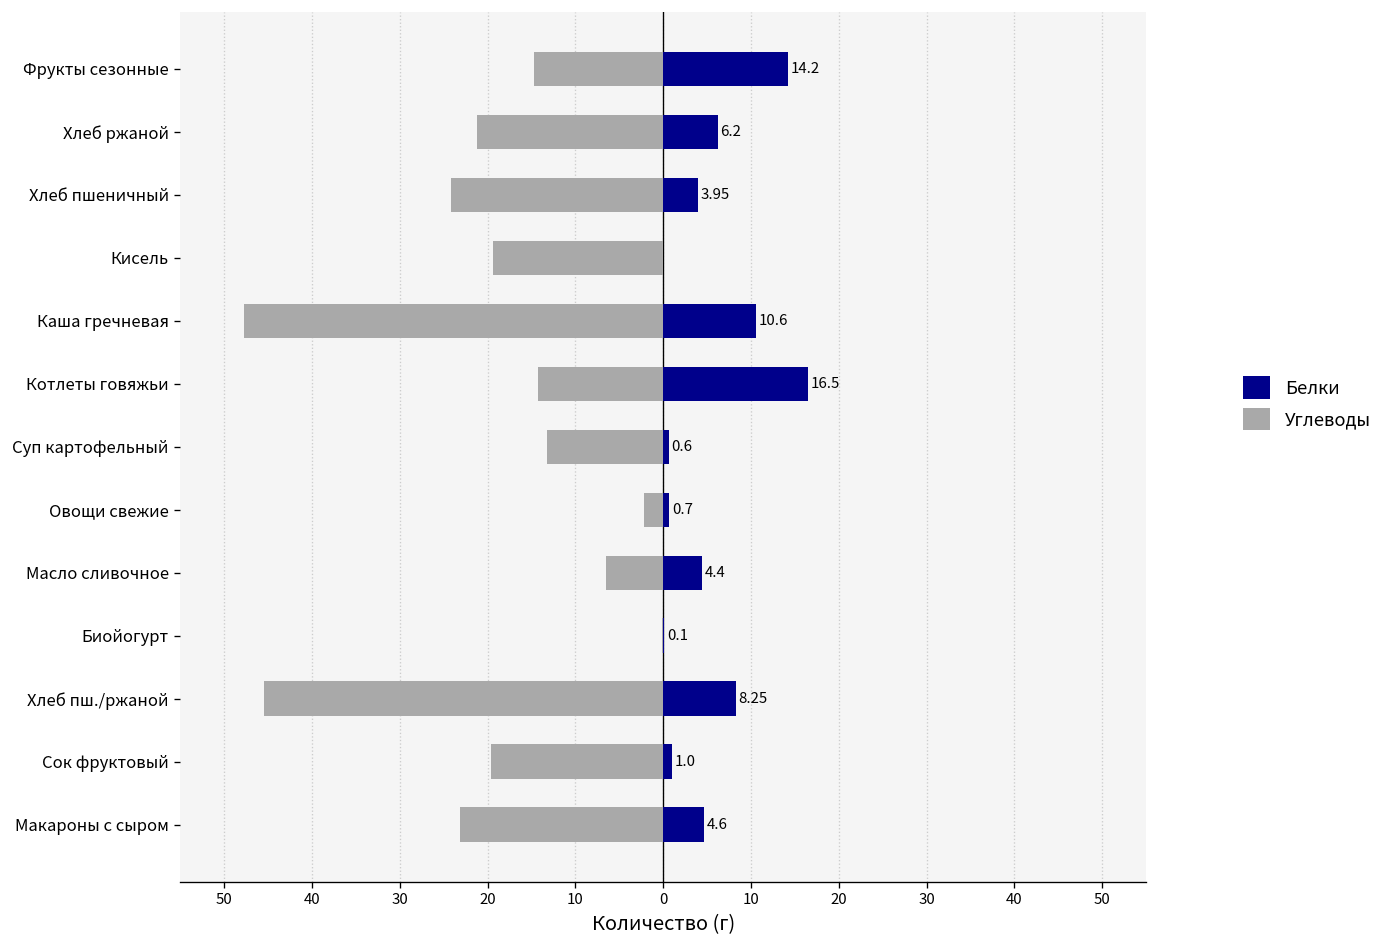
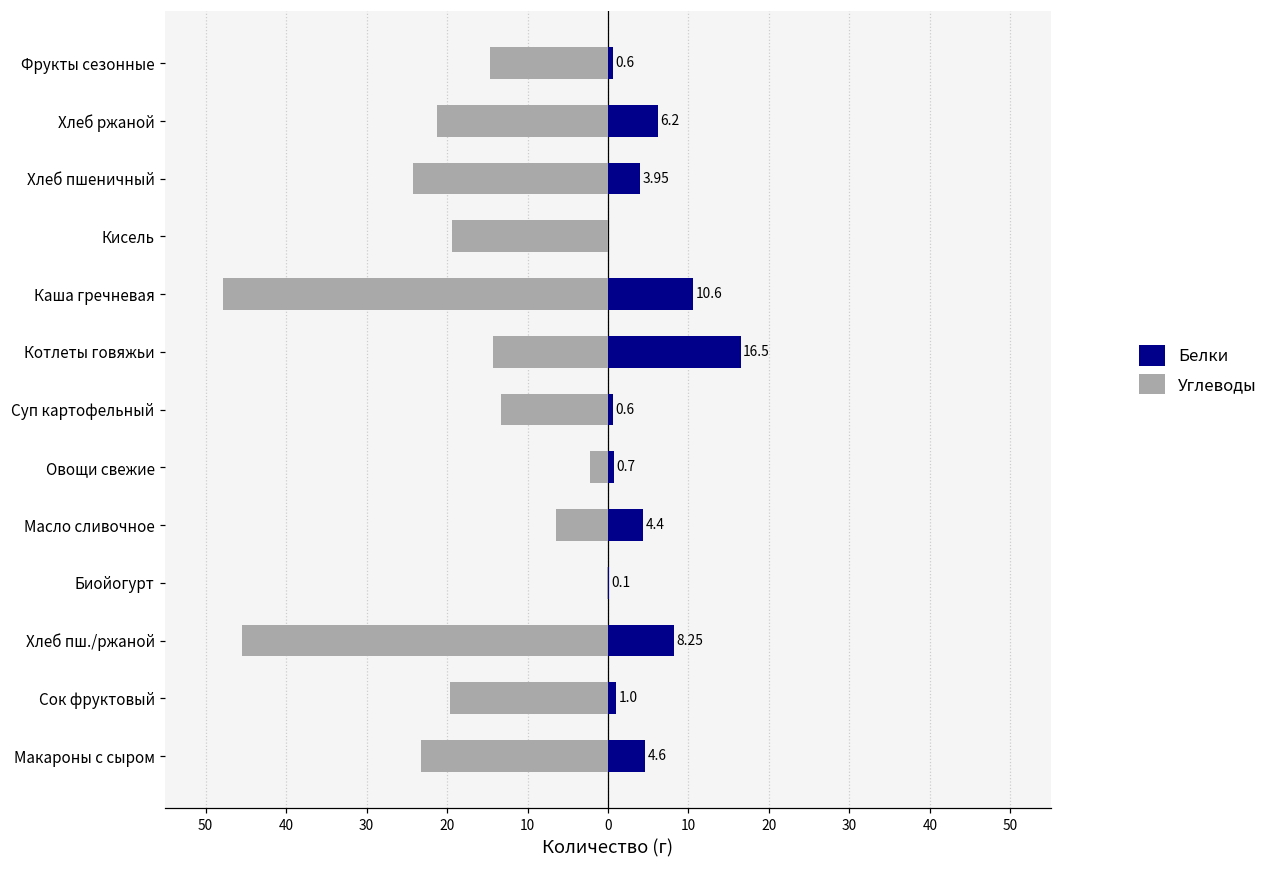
  {
    "Белки": {
-     "Фрукты сезонные": 14.2,
+     "Фрукты сезонные": 0.6,
      "Хлеб ржаной": 6.2,
      "Хлеб пшеничный": 3.95,
      "Каша гречневая": 10.6,
      "Котлеты говяжьи": 16.5,
      "Суп картофельный": 0.6,
      "Овощи свежие": 0.7,
      "Масло сливочное": 4.4,
      "Биойогурт": 0.1,
      "Хлеб пш./ржаной": 8.25,
      "Сок фруктовый": 1.0,
      "Макароны с сыром": 4.6
    }
  }
